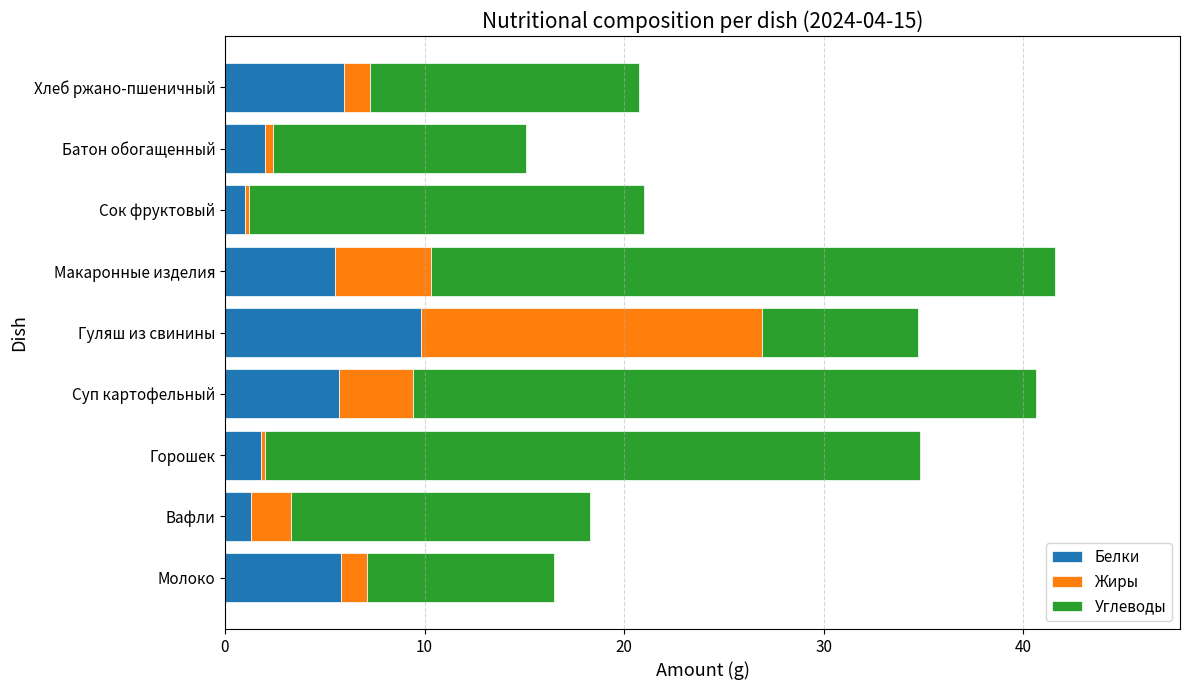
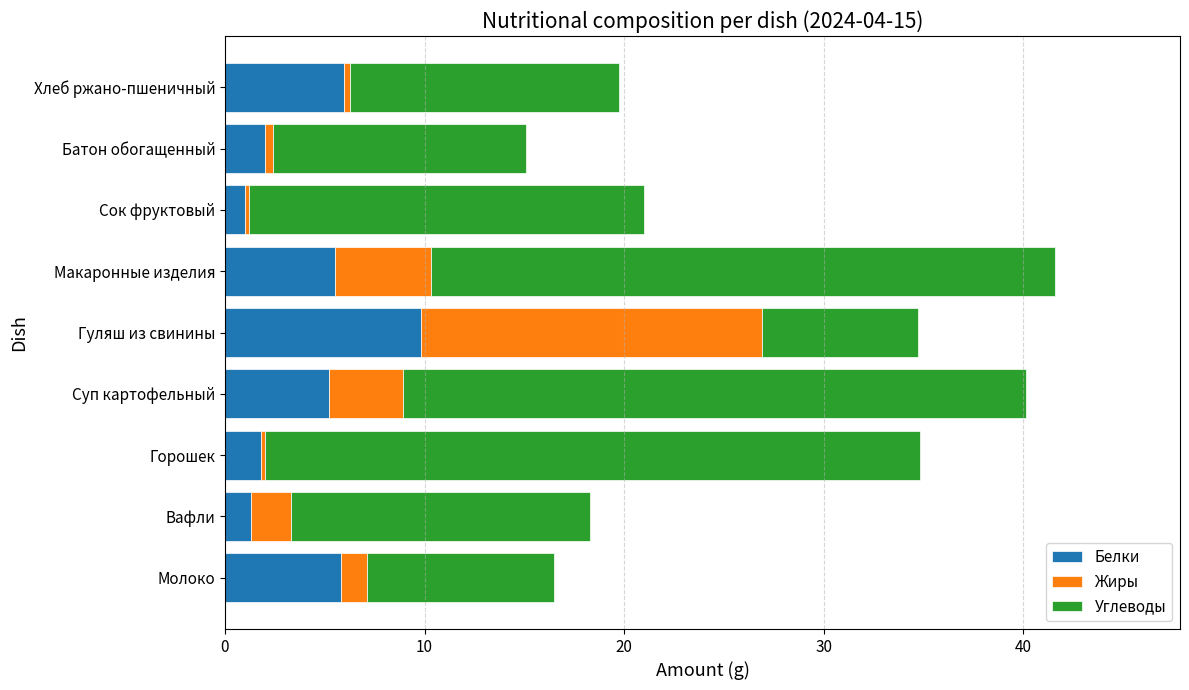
  {
    "Белки": {
      "Хлеб ржано-пшеничный": 6.0,
      "Батон обогащенный": 2.0,
      "Сок фруктовый": 1.0,
      "Макаронные изделия": 5.5,
      "Гуляш из свинины": 9.8,
-     "Суп картофельный": 5.7,
+     "Суп картофельный": 5.2,
      "Горошек": 1.8,
      "Вафли": 1.3,
      "Молоко": 5.8
    },
    "Жиры": {
-     "Хлеб ржано-пшеничный": 1.3,
+     "Хлеб ржано-пшеничный": 0.3,
      "Батон обогащенный": 0.4,
      "Сок фруктовый": 0.2,
      "Макаронные изделия": 4.8,
      "Гуляш из свинины": 17.1,
      "Суп картофельный": 3.7,
      "Горошек": 0.2,
      "Вафли": 2.0,
      "Молоко": 1.3
    },
    "Углеводы": {
      "Хлеб ржано-пшеничный": 13.5,
      "Батон обогащенный": 12.7,
      "Сок фруктовый": 19.8,
      "Макаронные изделия": 31.3,
      "Гуляш из свинины": 7.8,
      "Суп картофельный": 31.2,
      "Горошек": 32.8,
      "Вафли": 15.0,
      "Молоко": 9.4
    }
  }
